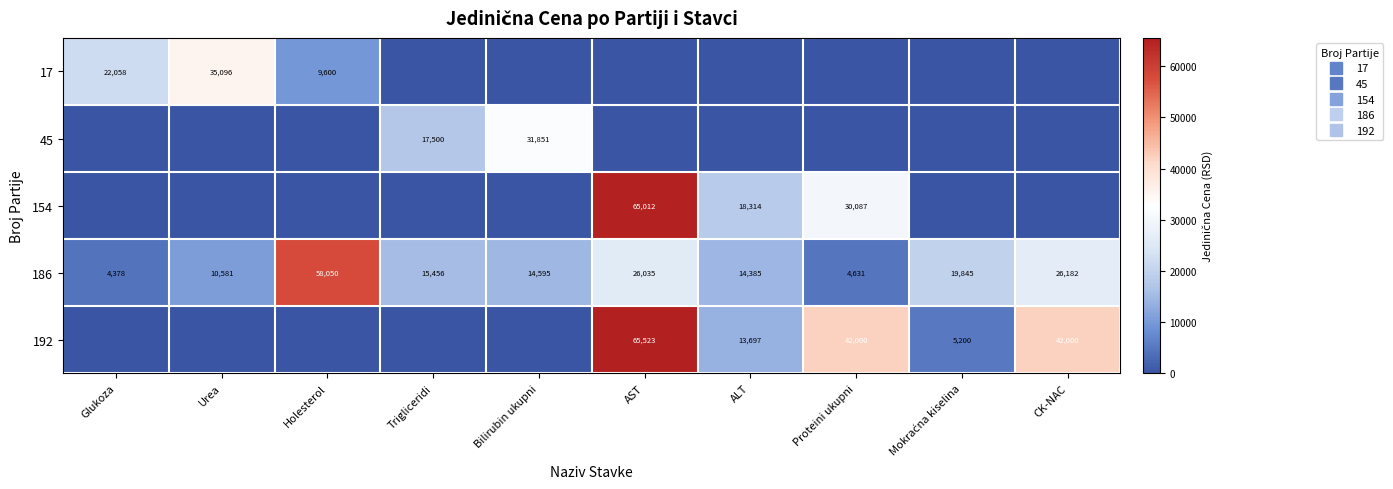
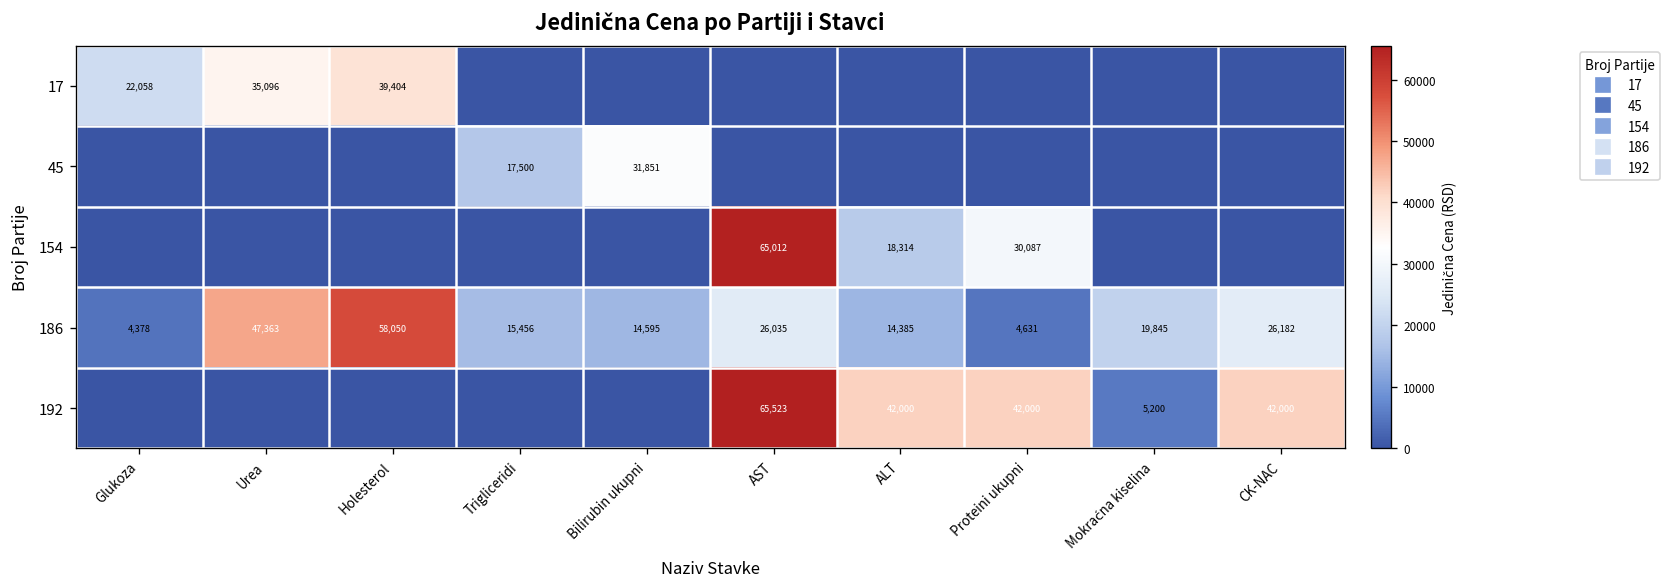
  {
    "17": {
      "Glukoza": "22,058",
      "Urea": "35,096",
-     "Holesterol": "9,600"
+     "Holesterol": "39,404"
    },
    "45": {
      "Trigliceridi": "17,500",
      "Bilirubin ukupni": "31,851"
    },
    "154": {
      "AST": "65,012",
      "ALT": "18,314",
      "Proteini ukupni": "30,087"
    },
    "186": {
      "Glukoza": "4,378",
-     "Urea": "10,581",
+     "Urea": "47,363",
      "Holesterol": "58,050",
      "Trigliceridi": "15,456",
      "Bilirubin ukupni": "14,595",
      "AST": "26,035",
      "ALT": "14,385",
      "Proteini ukupni": "4,631",
      "Mokraćna kiselina": "19,845",
      "CK-NAC": "26,182"
    },
    "192": {
      "AST": "65,523",
-     "ALT": "13,697",
+     "ALT": "42,000",
      "Proteini ukupni": "42,000",
      "Mokraćna kiselina": "5,200",
      "CK-NAC": "42,000"
    }
  }
